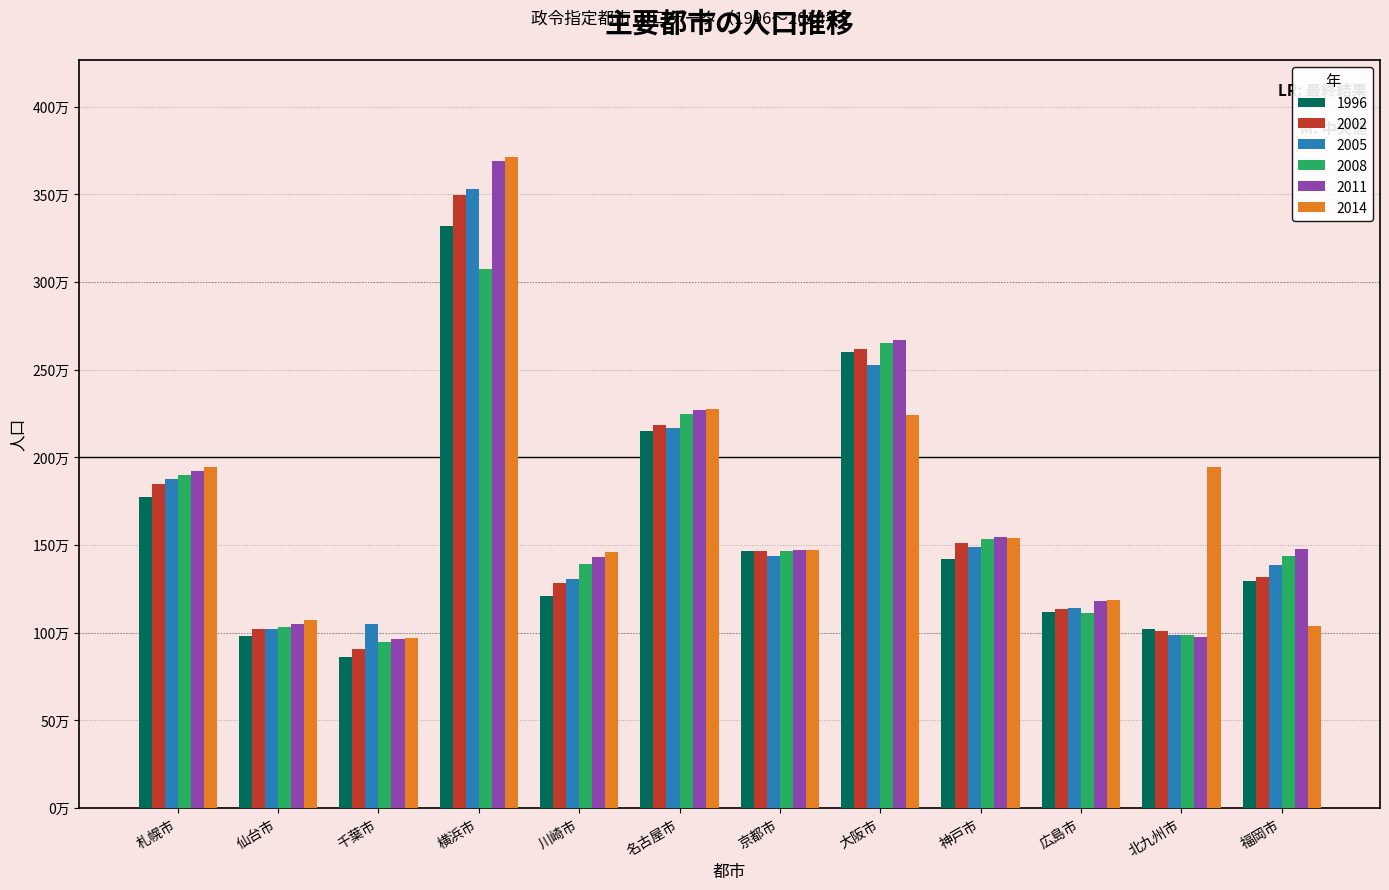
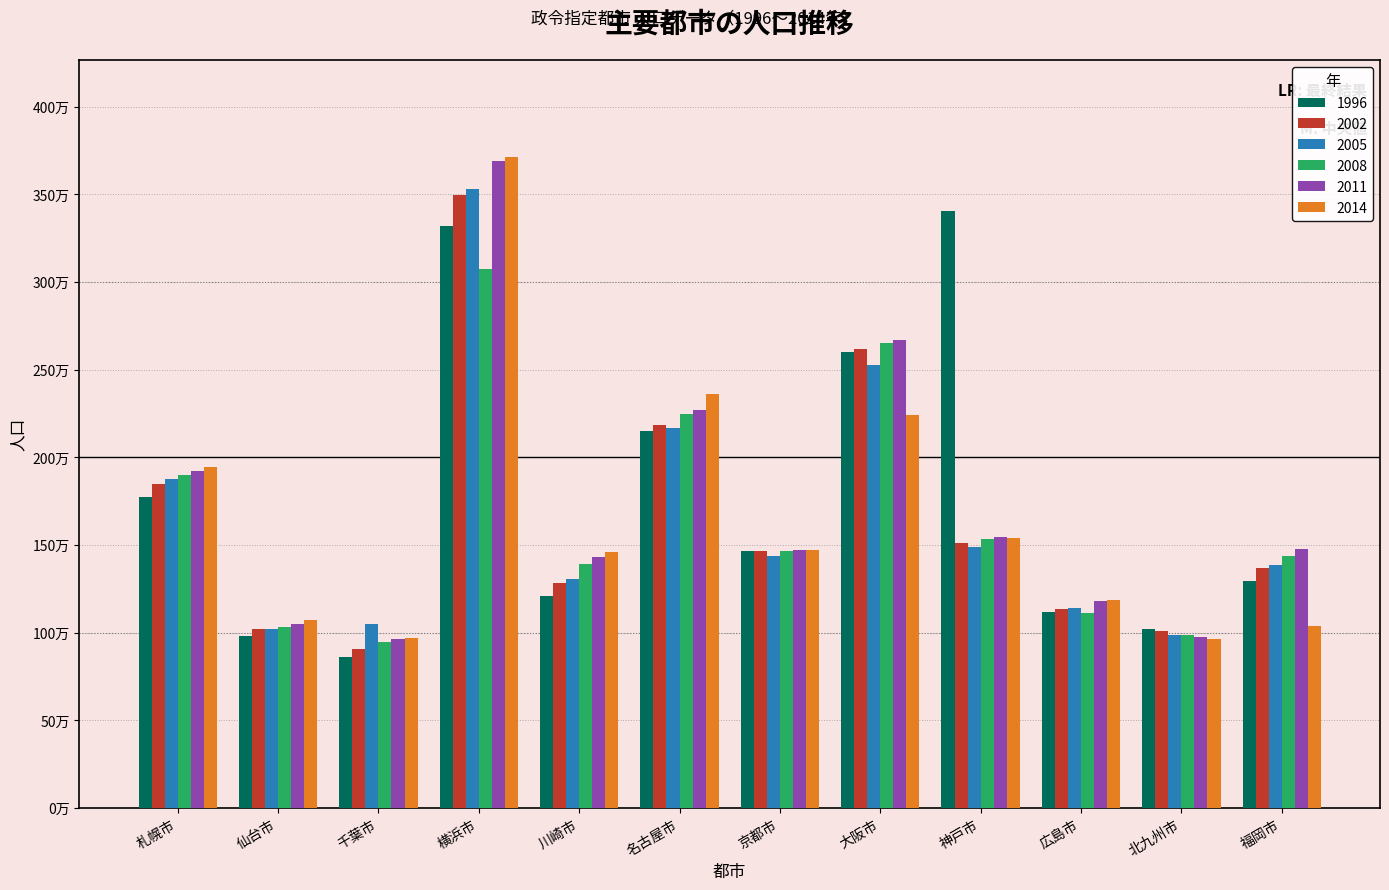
  {
    "1996": {
      "札幌市": "177万",
      "仙台市": "98万",
      "千葉市": "86万",
      "横浜市": "332万",
      "川崎市": "121万",
      "名古屋市": "215万",
      "京都市": "146万",
      "大阪市": "260万",
-     "神戸市": "142万",
+     "神戸市": "341万",
      "広島市": "112万",
      "北九州市": "102万",
      "福岡市": "130万"
    },
    "2002": {
      "札幌市": "185万",
      "仙台市": "102万",
      "千葉市": "91万",
      "横浜市": "350万",
      "川崎市": "128万",
      "名古屋市": "219万",
      "京都市": "147万",
      "大阪市": "262万",
      "神戸市": "151万",
      "広島市": "114万",
      "北九州市": "101万",
-     "福岡市": "132万"
+     "福岡市": "137万"
    },
    "2005": {
      "札幌市": "187万",
      "仙台市": "102万",
      "千葉市": "105万",
      "横浜市": "353万",
      "川崎市": "131万",
      "名古屋市": "217万",
      "京都市": "144万",
      "大阪市": "253万",
      "神戸市": "149万",
      "広島市": "114万",
      "北九州市": "98万",
      "福岡市": "138万"
    },
    "2008": {
      "札幌市": "190万",
      "仙台市": "103万",
      "千葉市": "95万",
      "横浜市": "307万",
      "川崎市": "139万",
      "名古屋市": "225万",
      "京都市": "147万",
      "大阪市": "265万",
      "神戸市": "153万",
      "広島市": "111万",
      "北九州市": "99万",
      "福岡市": "144万"
    },
    "2011": {
      "札幌市": "192万",
      "仙台市": "105万",
      "千葉市": "96万",
      "横浜市": "369万",
      "川崎市": "143万",
      "名古屋市": "227万",
      "京都市": "147万",
      "大阪市": "267万",
      "神戸市": "154万",
      "広島市": "118万",
      "北九州市": "97万",
      "福岡市": "148万"
    },
    "2014": {
      "札幌市": "194万",
      "仙台市": "107万",
      "千葉市": "97万",
      "横浜市": "371万",
      "川崎市": "146万",
-     "名古屋市": "228万",
+     "名古屋市": "236万",
      "京都市": "147万",
      "大阪市": "224万",
      "神戸市": "154万",
      "広島市": "119万",
-     "北九州市": "195万",
+     "北九州市": "96万",
      "福岡市": "103万"
    }
  }
